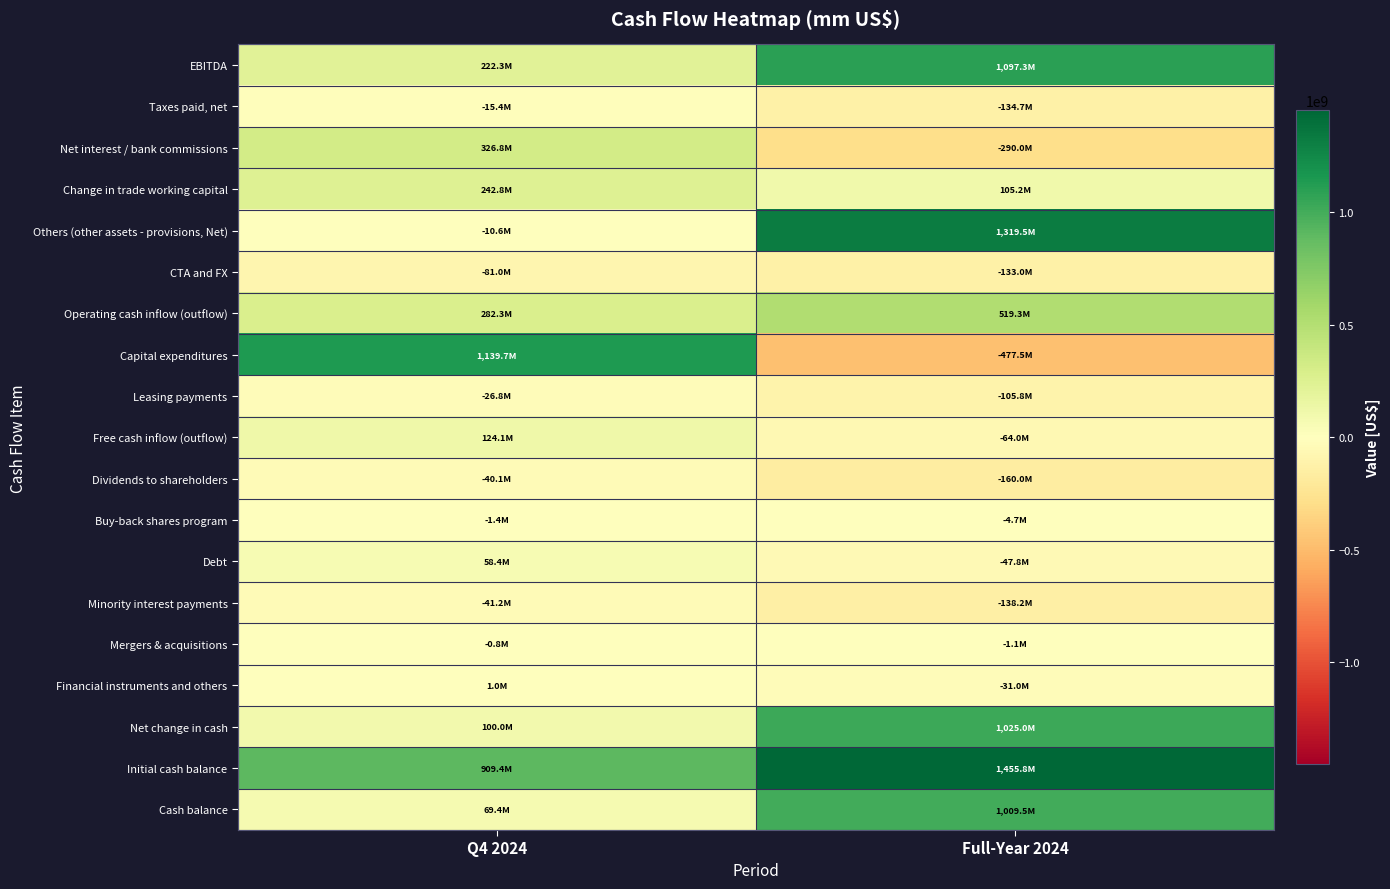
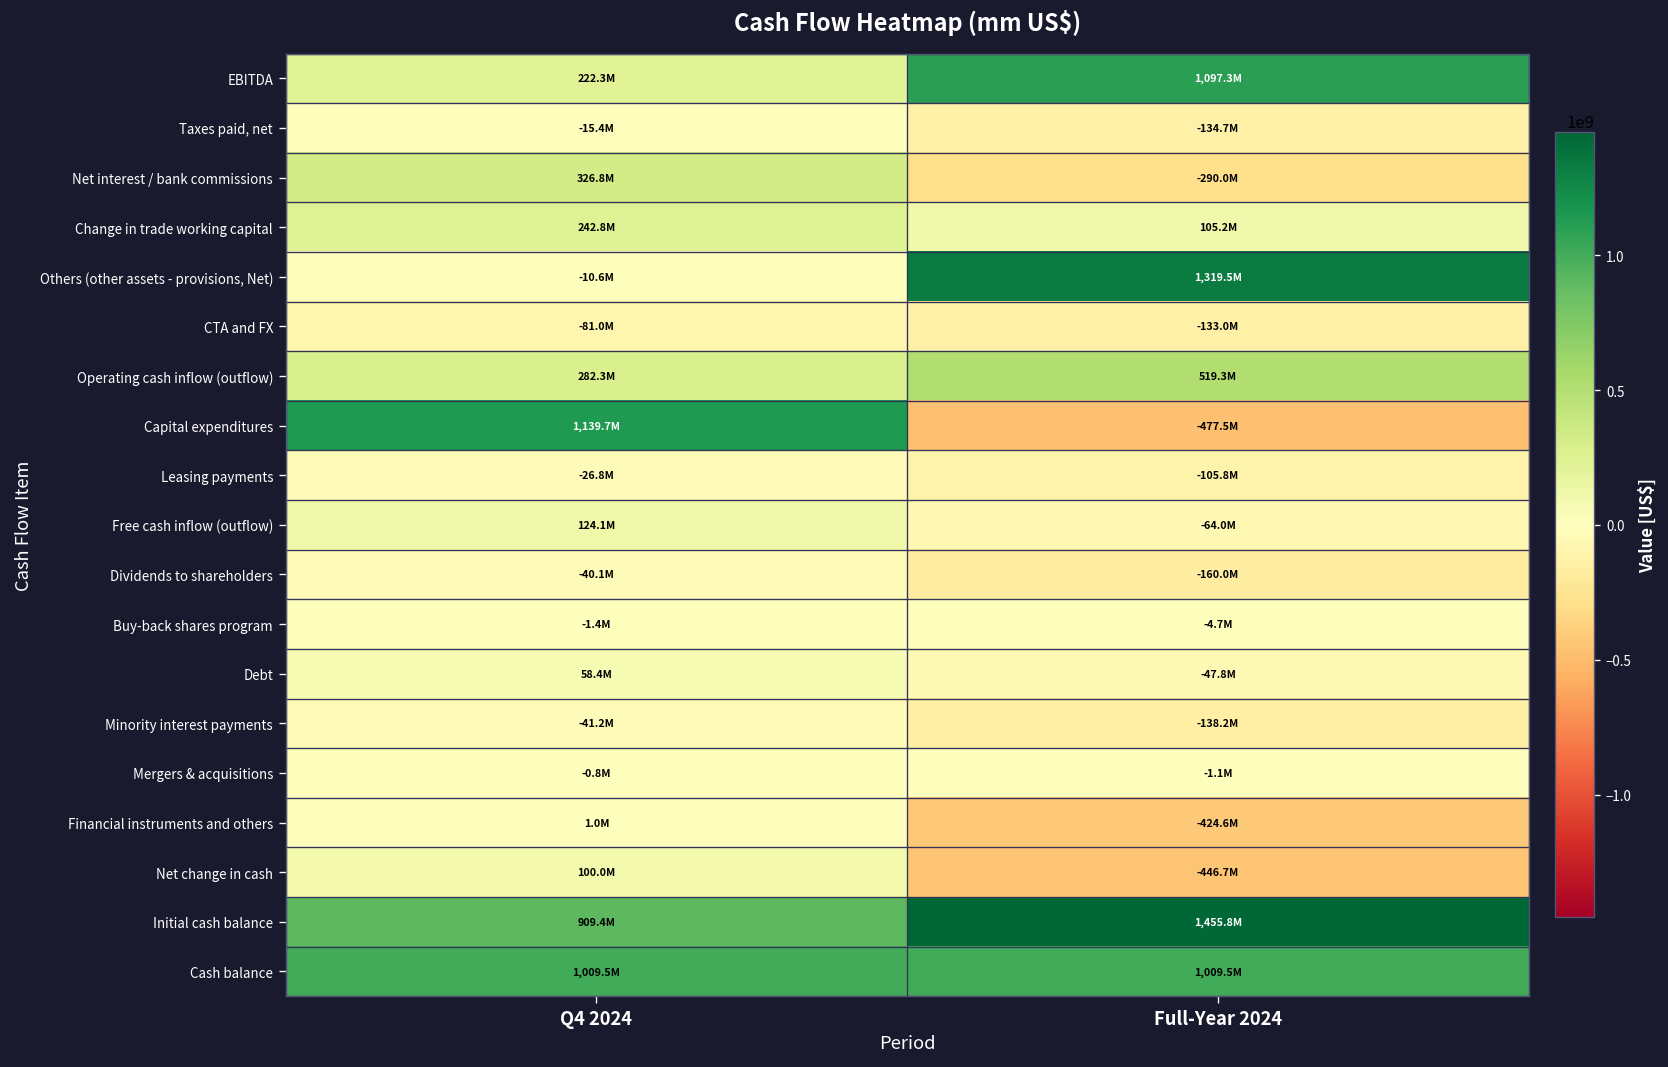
  {
    "EBITDA": {
      "Q4 2024": "222.3M",
      "Full-Year 2024": "1,097.3M"
    },
    "Taxes paid, net": {
      "Q4 2024": "-15.4M",
      "Full-Year 2024": "-134.7M"
    },
    "Net interest / bank commissions": {
      "Q4 2024": "326.8M",
      "Full-Year 2024": "-290.0M"
    },
    "Change in trade working capital": {
      "Q4 2024": "242.8M",
      "Full-Year 2024": "105.2M"
    },
    "Others (other assets - provisions, Net)": {
      "Q4 2024": "-10.6M",
      "Full-Year 2024": "1,319.5M"
    },
    "CTA and FX": {
      "Q4 2024": "-81.0M",
      "Full-Year 2024": "-133.0M"
    },
    "Operating cash inflow (outflow)": {
      "Q4 2024": "282.3M",
      "Full-Year 2024": "519.3M"
    },
    "Capital expenditures": {
      "Q4 2024": "1,139.7M",
      "Full-Year 2024": "-477.5M"
    },
    "Leasing payments": {
      "Q4 2024": "-26.8M",
      "Full-Year 2024": "-105.8M"
    },
    "Free cash inflow (outflow)": {
      "Q4 2024": "124.1M",
      "Full-Year 2024": "-64.0M"
    },
    "Dividends to shareholders": {
      "Q4 2024": "-40.1M",
      "Full-Year 2024": "-160.0M"
    },
    "Buy-back shares program": {
      "Q4 2024": "-1.4M",
      "Full-Year 2024": "-4.7M"
    },
    "Debt": {
      "Q4 2024": "58.4M",
      "Full-Year 2024": "-47.8M"
    },
    "Minority interest payments": {
      "Q4 2024": "-41.2M",
      "Full-Year 2024": "-138.2M"
    },
    "Mergers & acquisitions": {
      "Q4 2024": "-0.8M",
      "Full-Year 2024": "-1.1M"
    },
    "Financial instruments and others": {
      "Q4 2024": "1.0M",
-     "Full-Year 2024": "-31.0M"
+     "Full-Year 2024": "-424.6M"
    },
    "Net change in cash": {
      "Q4 2024": "100.0M",
-     "Full-Year 2024": "1,025.0M"
+     "Full-Year 2024": "-446.7M"
    },
    "Initial cash balance": {
      "Q4 2024": "909.4M",
      "Full-Year 2024": "1,455.8M"
    },
    "Cash balance": {
-     "Q4 2024": "69.4M",
+     "Q4 2024": "1,009.5M",
      "Full-Year 2024": "1,009.5M"
    }
  }
